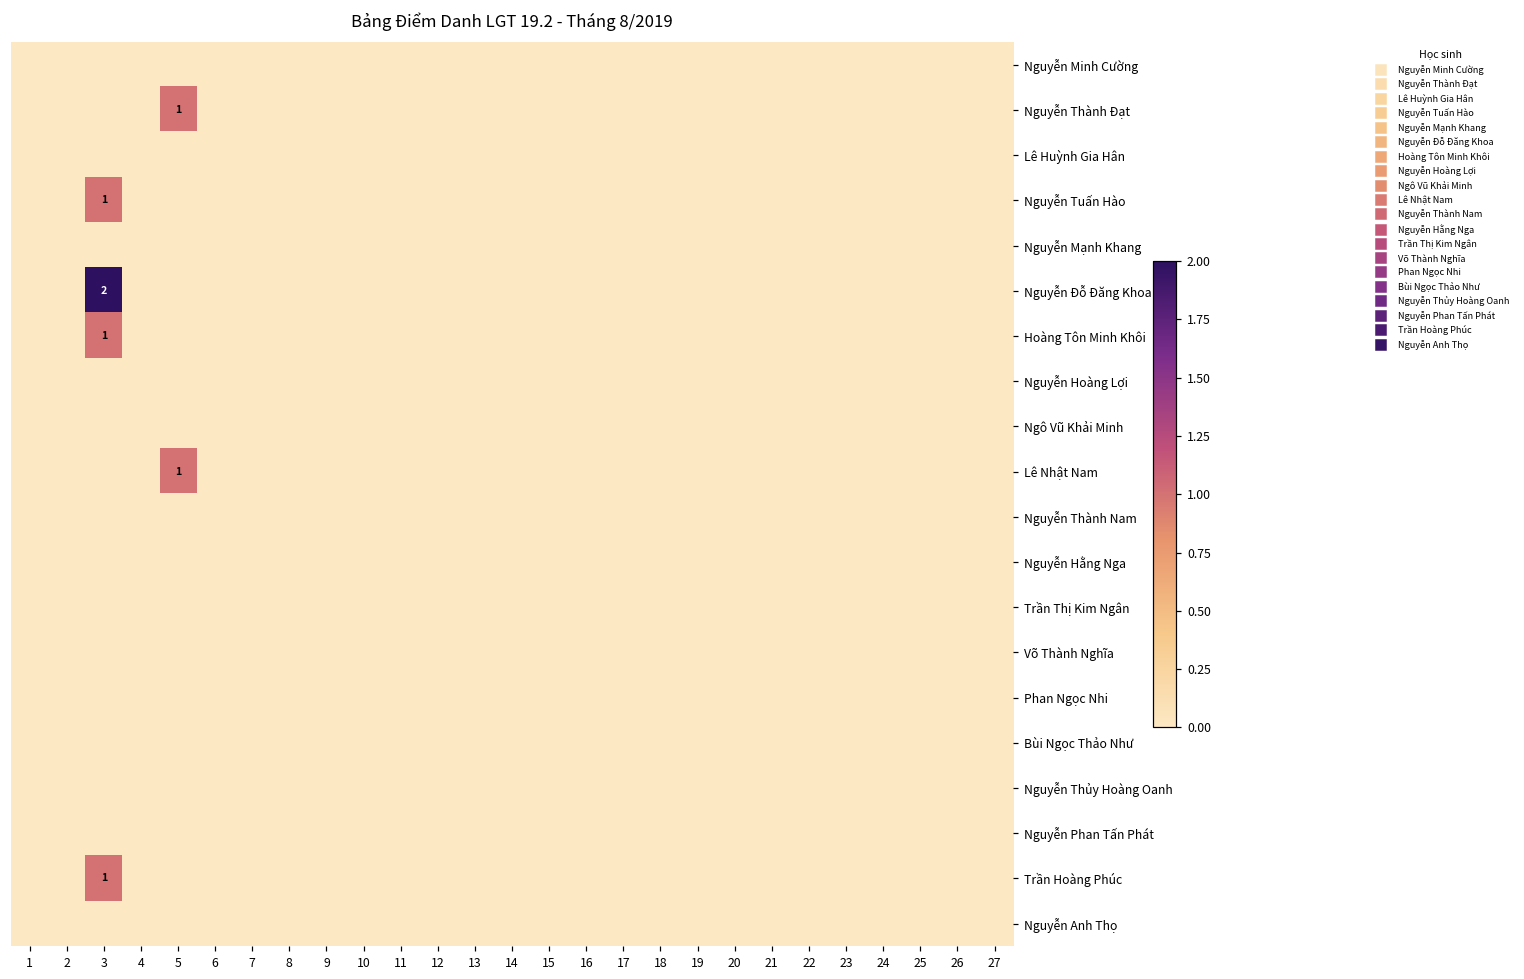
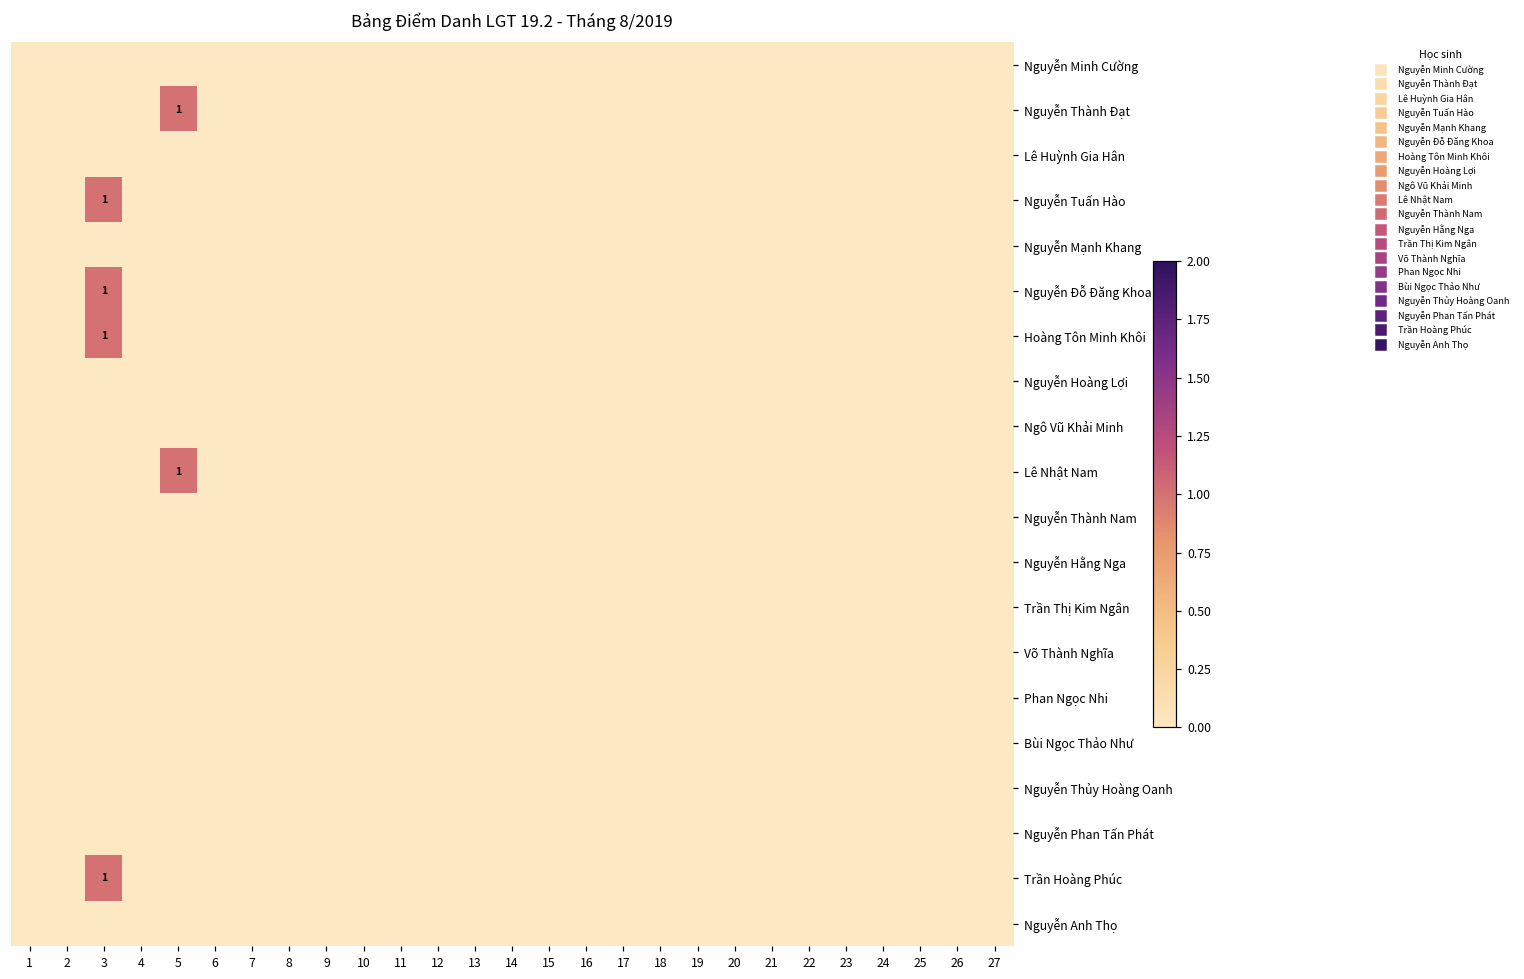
  {
    "Nguyễn Thành Đạt": {
      "5": 1
    },
    "Nguyễn Tuấn Hào": {
      "3": 1
    },
    "Nguyễn Đỗ Đăng Khoa": {
-     "3": 2
+     "3": 1
    },
    "Hoàng Tôn Minh Khôi": {
      "3": 1
    },
    "Lê Nhật Nam": {
      "5": 1
    },
    "Trần Hoàng Phúc": {
      "3": 1
    }
  }
